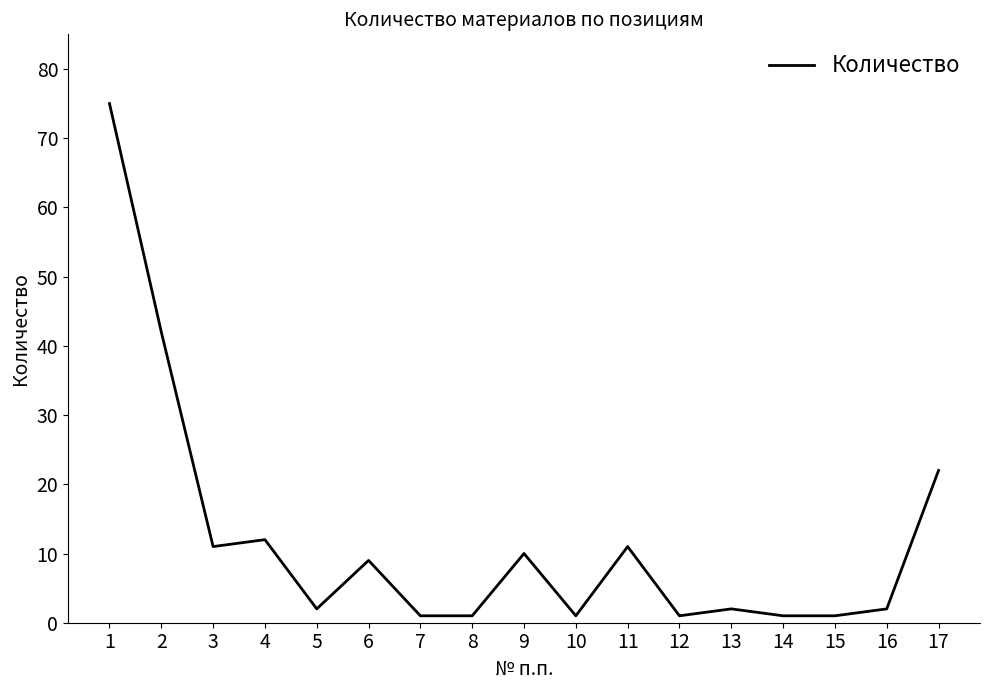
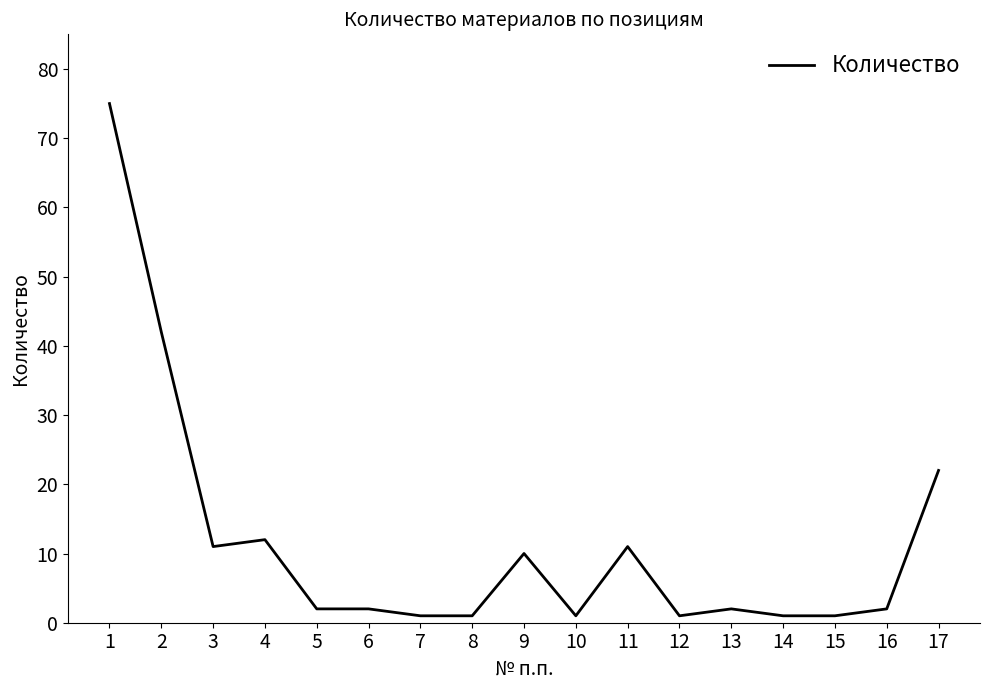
  {
    "1": 75,
    "2": 42,
    "3": 11,
    "4": 12,
    "5": 2,
-   "6": 9,
+   "6": 2,
    "7": 1,
    "8": 1,
    "9": 10,
    "10": 1,
    "11": 11,
    "12": 1,
    "13": 2,
    "14": 1,
    "15": 1,
    "16": 2,
    "17": 22
  }
